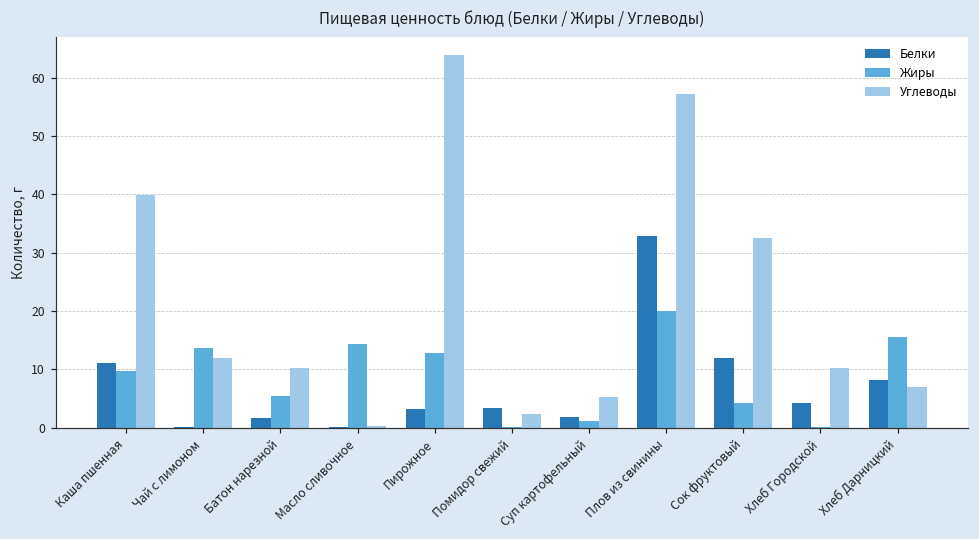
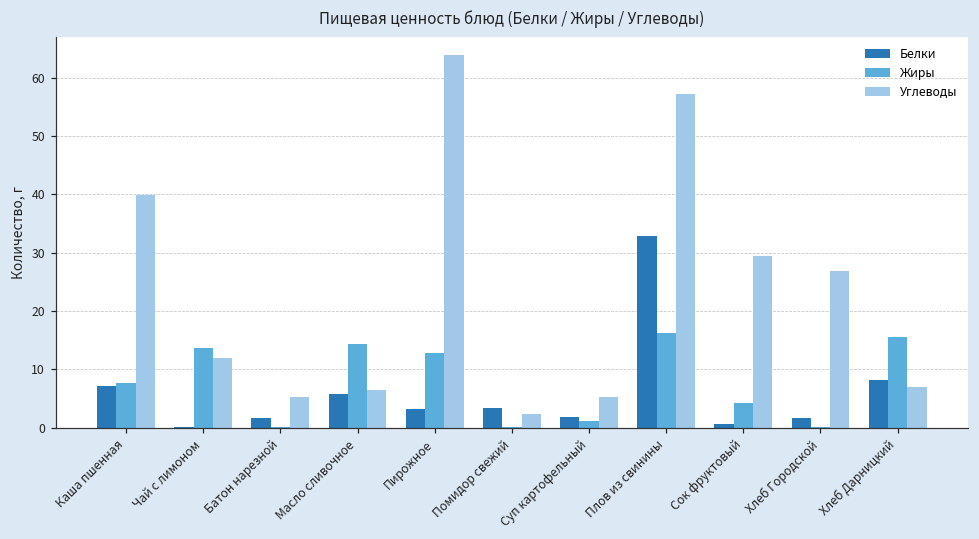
  {
    "Белки": {
-     "Каша пшенная": 11,
+     "Каша пшенная": 7,
      "Батон нарезной": 2,
-     "Масло сливочное": 0,
+     "Масло сливочное": 6,
      "Пирожное": 3,
      "Помидор свежий": 3,
      "Суп картофельный": 2,
      "Плов из свинины": 33,
-     "Сок фруктовый": 12,
-     "Хлеб Городской": 4,
+     "Сок фруктовый": 1,
+     "Хлеб Городской": 2,
      "Хлеб Дарницкий": 8
    },
    "Жиры": {
-     "Каша пшенная": 10,
+     "Каша пшенная": 8,
      "Чай с лимоном": 14,
-     "Батон нарезной": 5,
+     "Батон нарезной": 0,
      "Масло сливочное": 14,
      "Пирожное": 13,
      "Суп картофельный": 1,
-     "Плов из свинины": 20,
+     "Плов из свинины": 16,
      "Сок фруктовый": 4,
      "Хлеб Дарницкий": 16
    },
    "Углеводы": {
      "Каша пшенная": 40,
      "Чай с лимоном": 12,
-     "Батон нарезной": 10,
-     "Масло сливочное": 0,
+     "Батон нарезной": 5,
+     "Масло сливочное": 7,
      "Пирожное": 64,
      "Помидор свежий": 2,
      "Суп картофельный": 5,
      "Плов из свинины": 57,
-     "Сок фруктовый": 33,
-     "Хлеб Городской": 10,
+     "Сок фруктовый": 30,
+     "Хлеб Городской": 27,
      "Хлеб Дарницкий": 7
    }
  }
